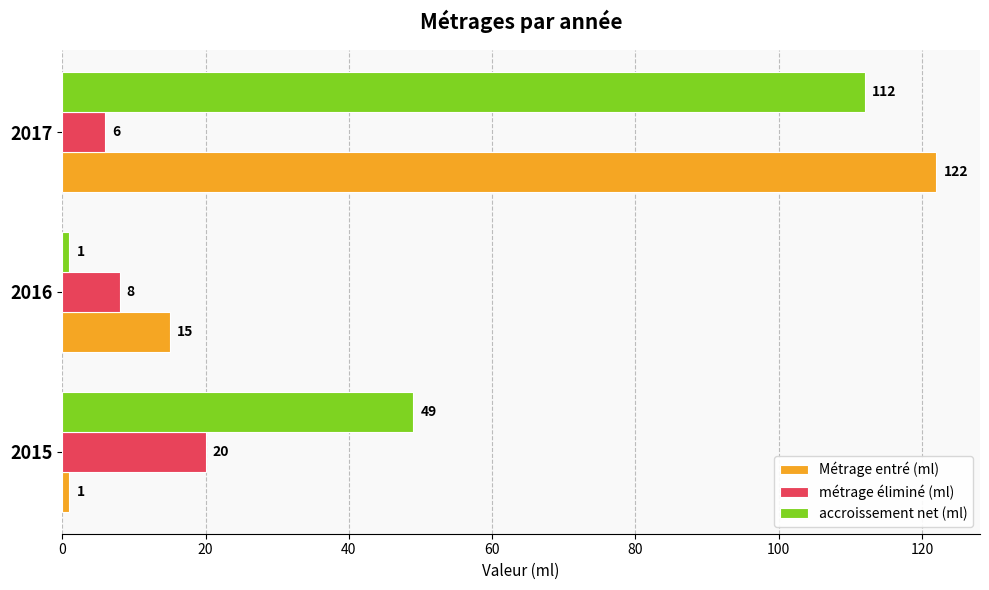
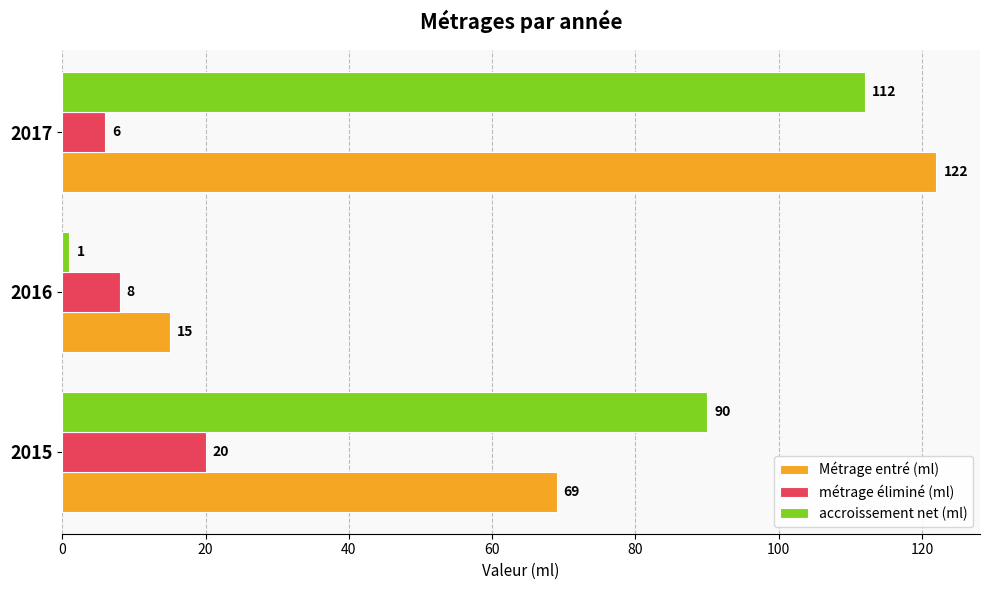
  {
    "Métrage entré (ml)": {
      "2017": 122,
      "2016": 15,
-     "2015": 1
+     "2015": 69
    },
    "métrage éliminé (ml)": {
      "2017": 6,
      "2016": 8,
      "2015": 20
    },
    "accroissement net (ml)": {
      "2017": 112,
      "2016": 1,
-     "2015": 49
+     "2015": 90
    }
  }
